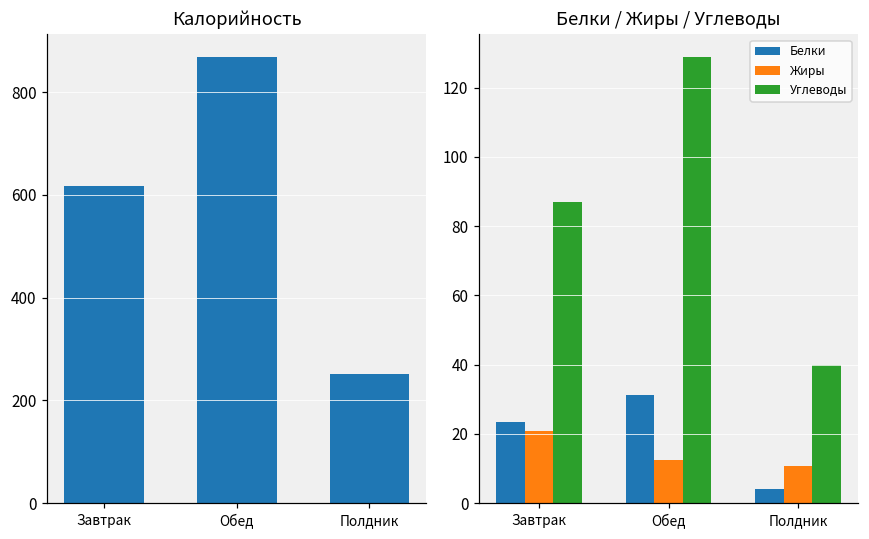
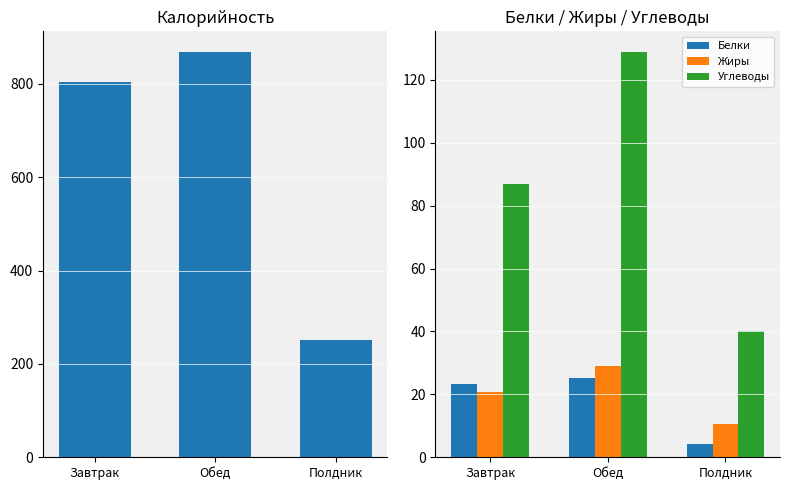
  {
    "Калорийность": {
-     "Завтрак": 620,
+     "Завтрак": 800,
      "Обед": 870,
      "Полдник": 250
    },
    "Белки / Жиры / Углеводы": {
      "Белки": {
        "Завтрак": 23,
-       "Обед": 31,
+       "Обед": 25,
        "Полдник": 4
      },
      "Жиры": {
        "Завтрак": 21,
-       "Обед": 12,
+       "Обед": 29,
        "Полдник": 11
      },
      "Углеводы": {
        "Завтрак": 87,
        "Обед": 129,
        "Полдник": 40
      }
    }
  }
